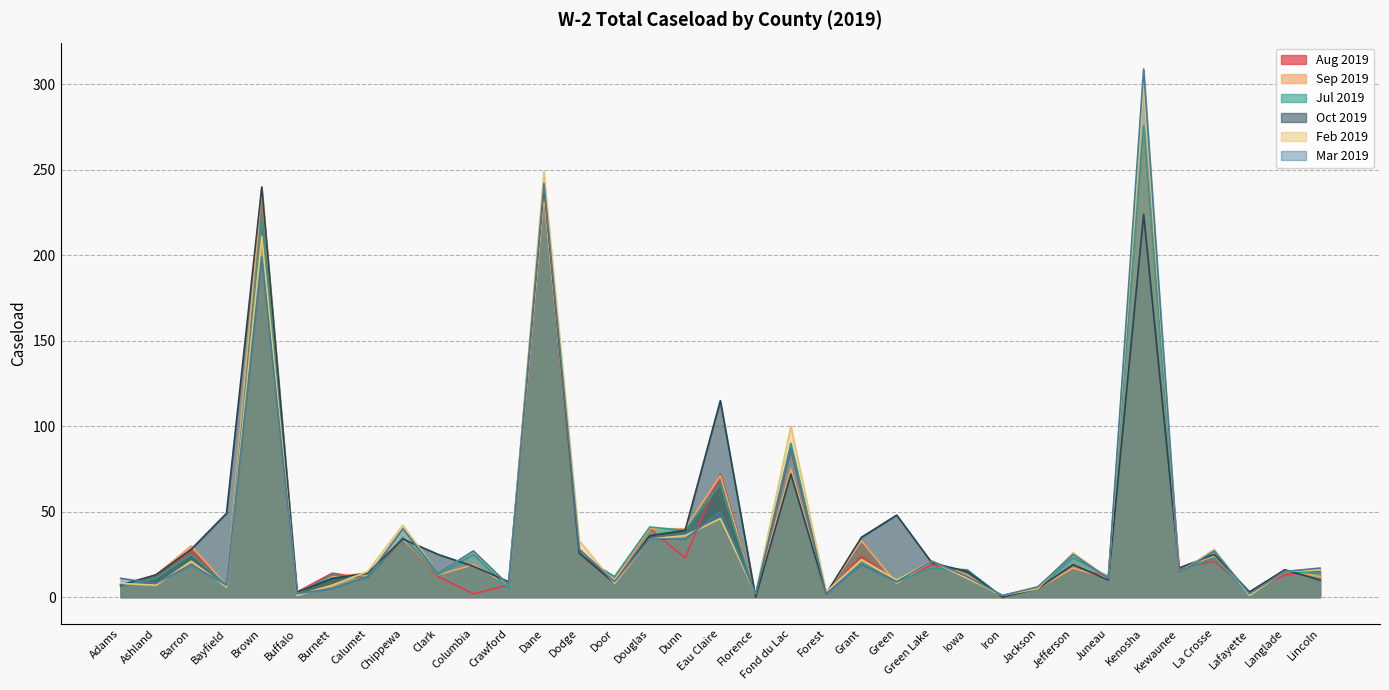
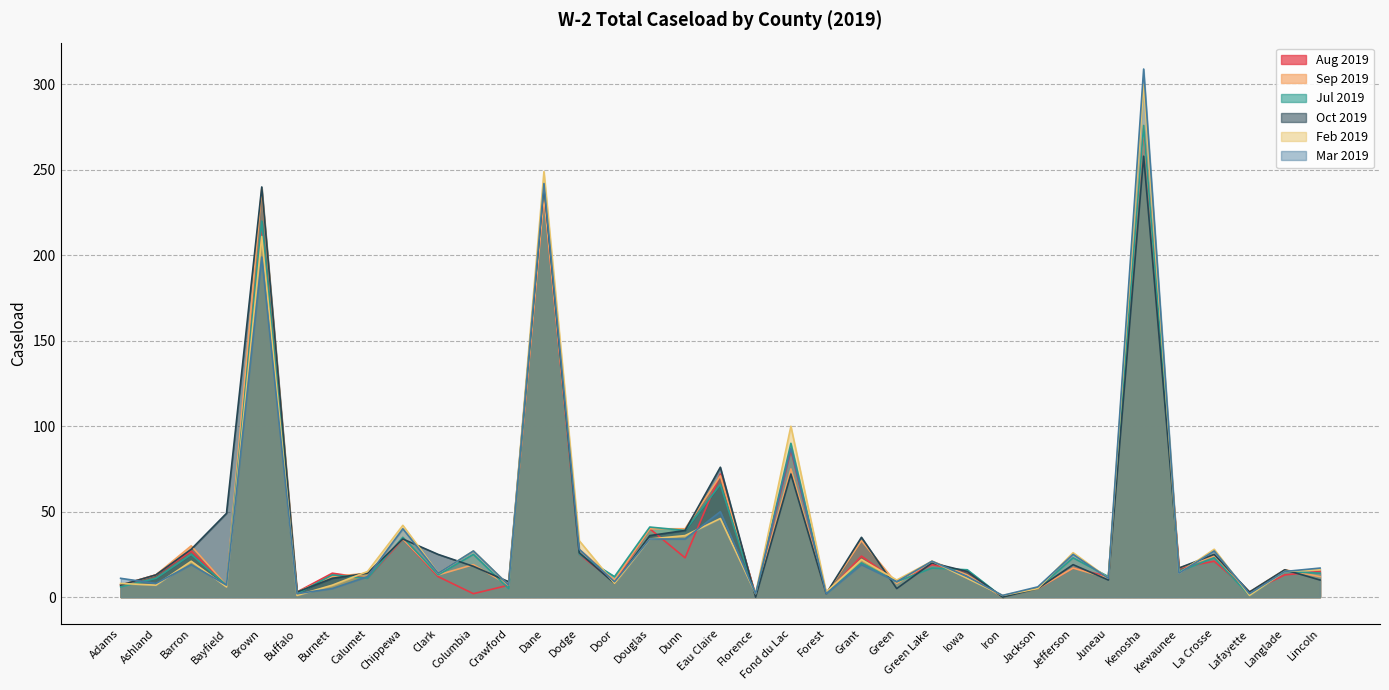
  {
    "Aug 2019": {
      "Brown": 216,
      "Columbia": 2,
      "Dunn": 23,
      "Grant": 24,
      "Kenosha": 274,
      "La Crosse": 21,
      "Langlade": 13
    },
    "Oct 2019": {
      "Bayfield": 49,
      "Clark": 25,
      "Crawford": 9,
      "Douglas": 36,
-     "Eau Claire": 115,
+     "Eau Claire": 76,
      "Fond du Lac": 72,
      "Grant": 35,
-     "Green": 48,
+     "Green": 5,
      "Jefferson": 19,
-     "Kenosha": 224,
+     "Kenosha": 258,
      "Lincoln": 10
    }
  }
